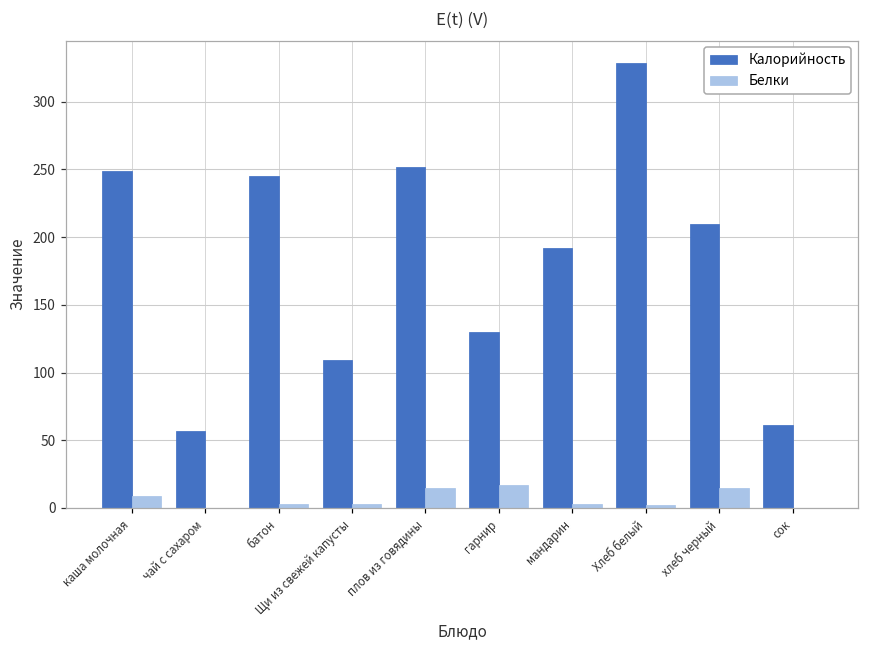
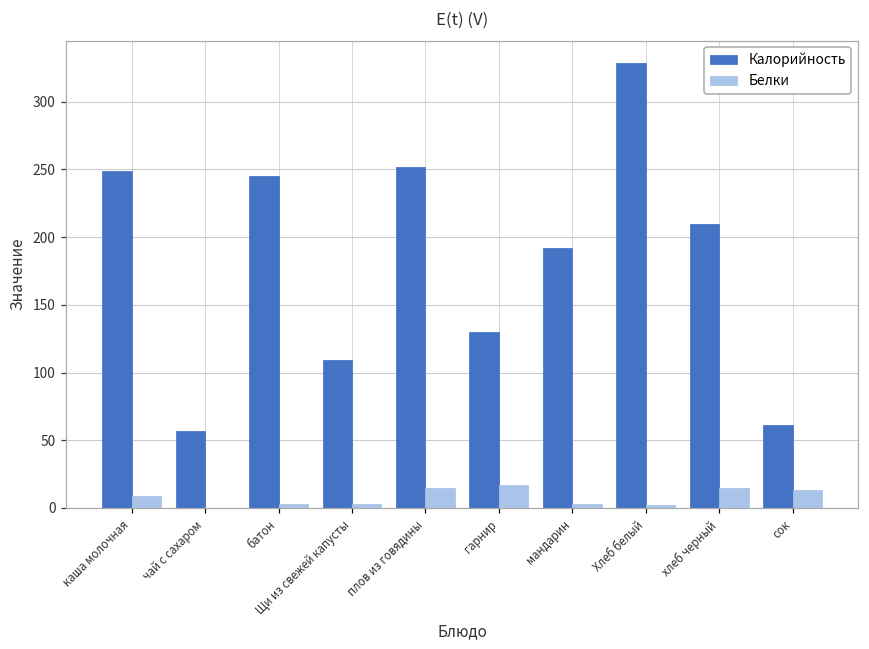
  {
    "Калорийность": {
      "каша молочная": 249,
      "чай с сахаром": 57,
      "батон": 245,
      "Щи из свежей капусты": 109,
      "плов из говядины": 252,
      "гарнир": 130,
      "мандарин": 192,
      "Хлеб белый": 329,
      "хлеб черный": 210,
      "сок": 61
    },
    "Белки": {
      "каша молочная": 9,
      "чай с сахаром": 0,
      "батон": 3,
      "Щи из свежей капусты": 3,
      "плов из говядины": 14,
      "гарнир": 17,
      "мандарин": 3,
      "хлеб черный": 15,
-     "сок": 0
+     "сок": 13
    }
  }
